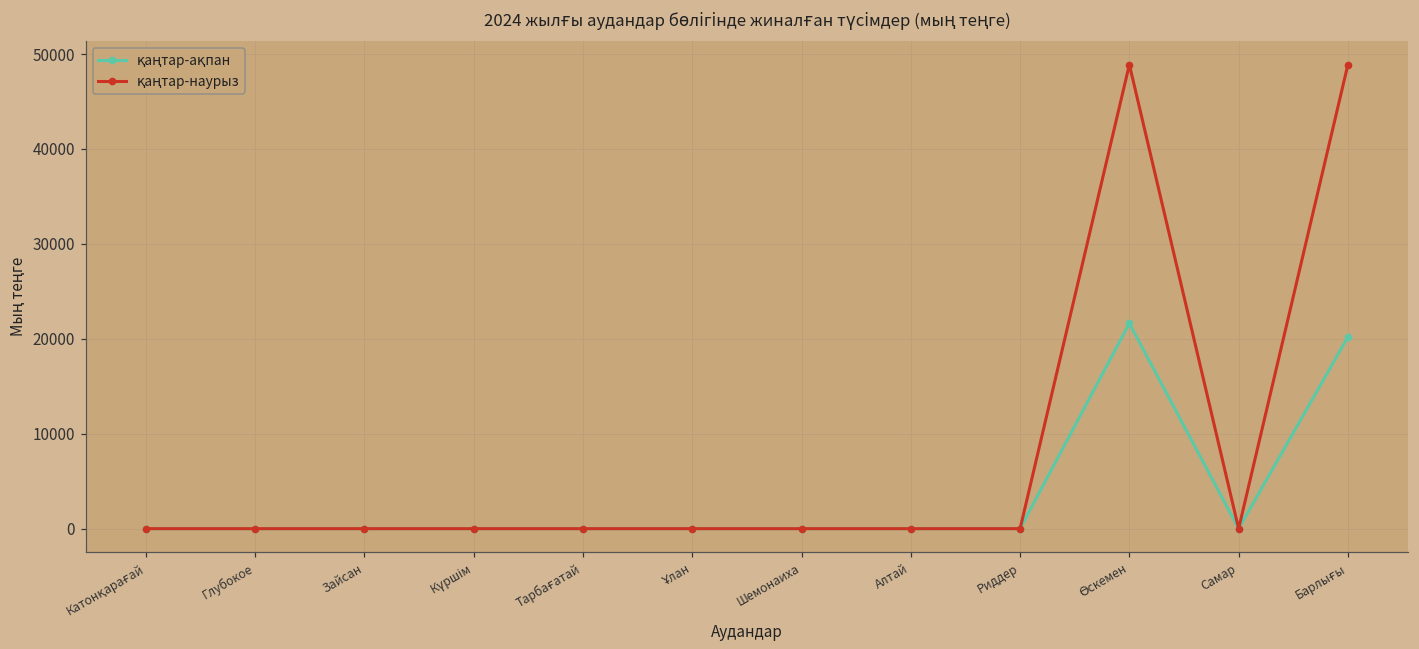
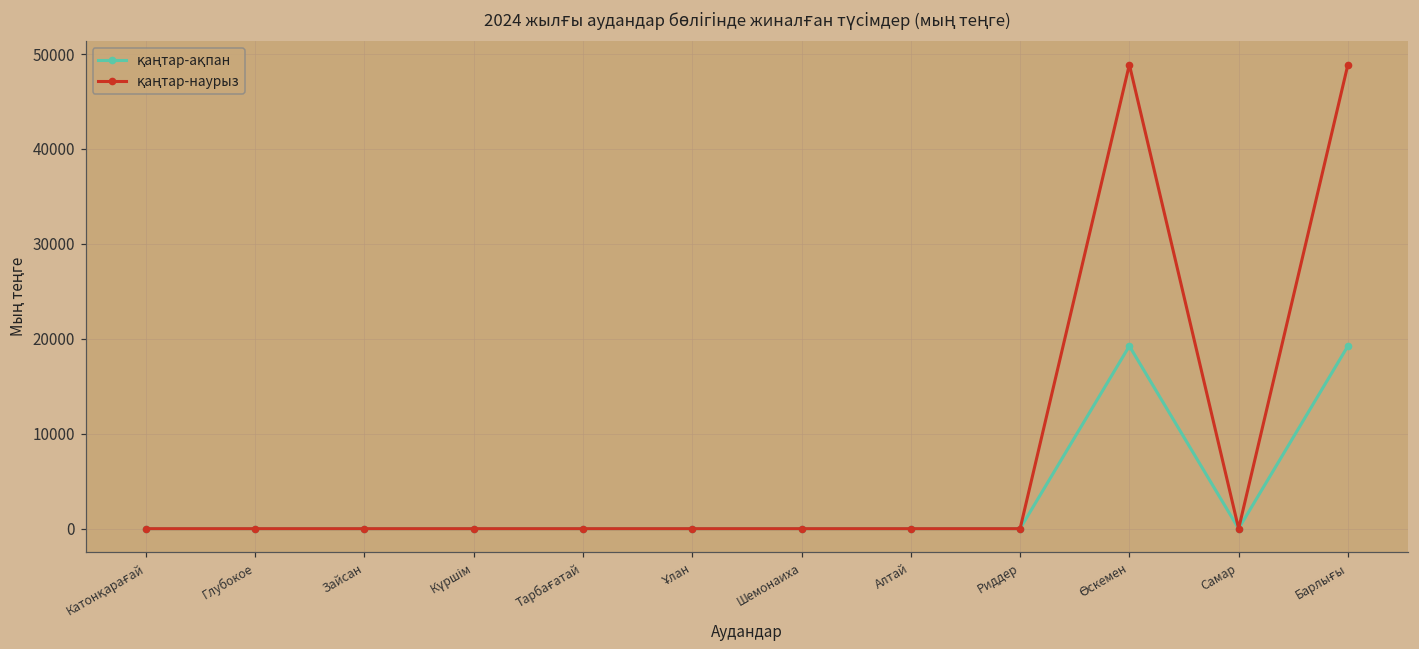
  {
    "қаңтар-ақпан": {
-     "Өскемен": 22000,
-     "Барлығы": 20000
+     "Өскемен": 19000,
+     "Барлығы": 19000
    },
    "қаңтар-наурыз": {
      "Өскемен": 49000,
      "Барлығы": 49000
    }
  }
